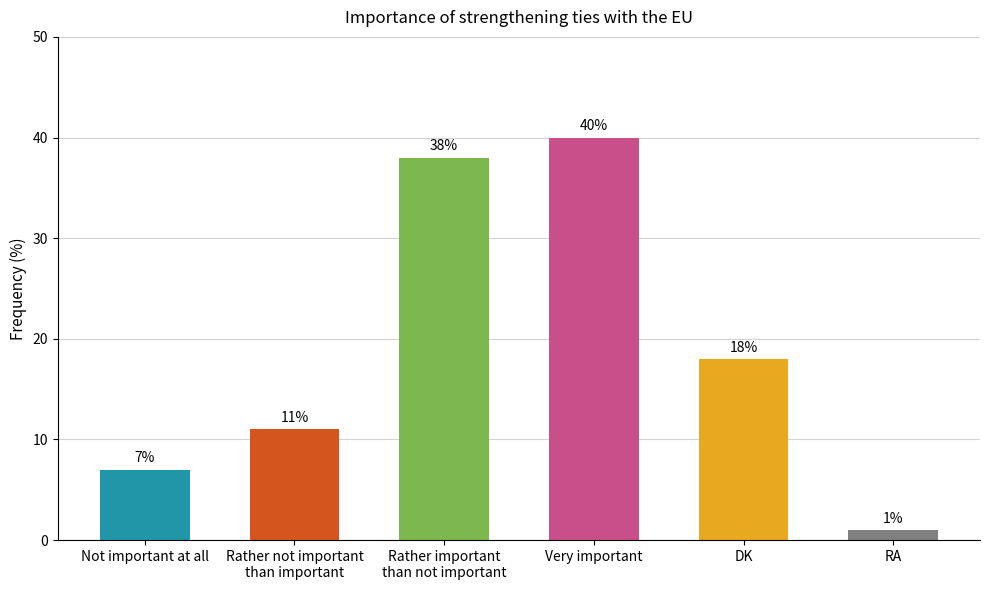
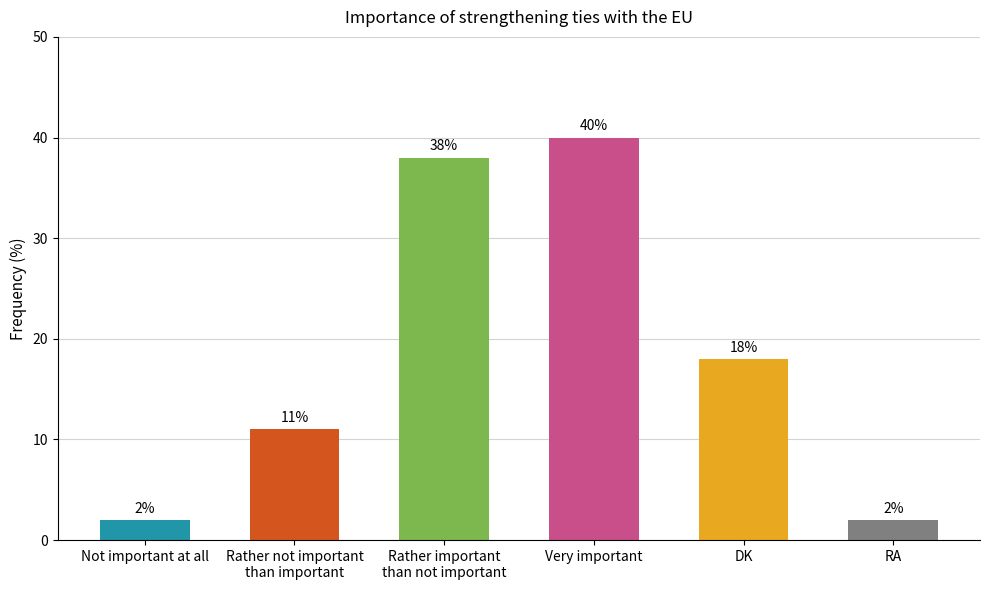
  {
-   "Not important at all": "7%",
+   "Not important at all": "2%",
    "Rather not important than important": "11%",
    "Rather important than not important": "38%",
    "Very important": "40%",
    "DK": "18%",
-   "RA": "1%"
+   "RA": "2%"
  }
